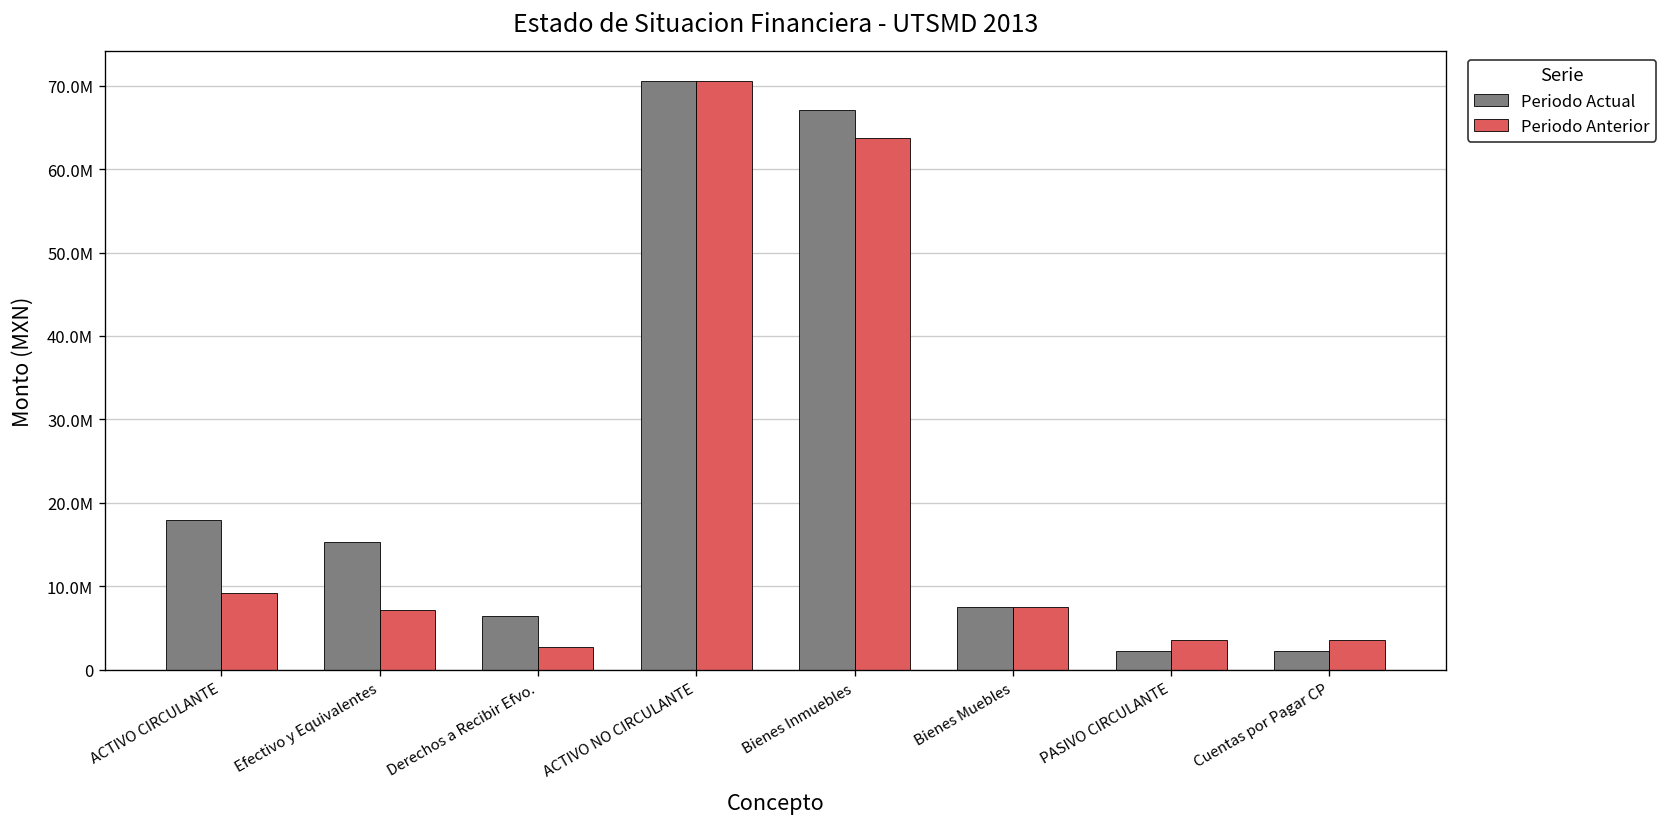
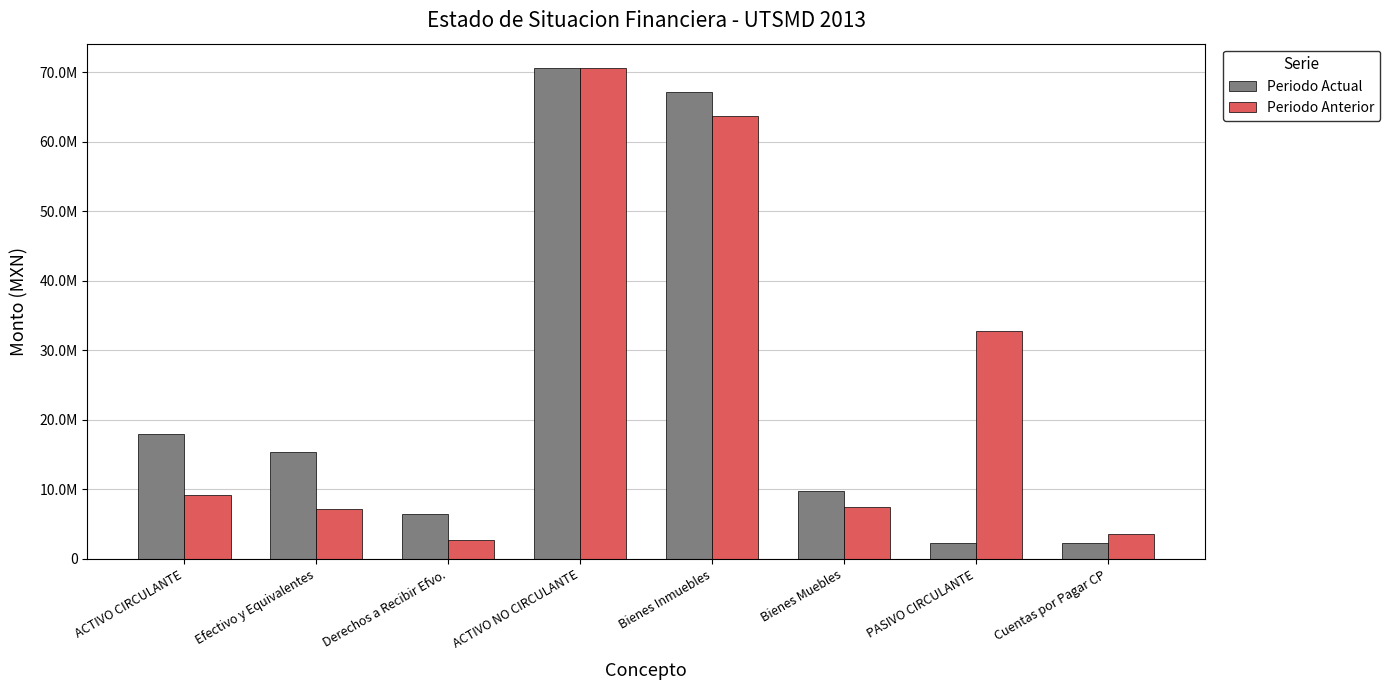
  {
    "Periodo Actual": {
      "ACTIVO CIRCULANTE": 18000000,
      "Efectivo y Equivalentes": 15000000,
      "Derechos a Recibir Efvo.": 6000000,
      "ACTIVO NO CIRCULANTE": 71000000,
      "Bienes Inmuebles": 67000000,
-     "Bienes Muebles": 8000000,
+     "Bienes Muebles": 10000000,
      "PASIVO CIRCULANTE": 2000000,
      "Cuentas por Pagar CP": 2000000
    },
    "Periodo Anterior": {
      "ACTIVO CIRCULANTE": 9000000,
      "Efectivo y Equivalentes": 7000000,
      "Derechos a Recibir Efvo.": 3000000,
      "ACTIVO NO CIRCULANTE": 71000000,
      "Bienes Inmuebles": 64000000,
      "Bienes Muebles": 8000000,
-     "PASIVO CIRCULANTE": 4000000,
+     "PASIVO CIRCULANTE": 33000000,
      "Cuentas por Pagar CP": 4000000
    }
  }
